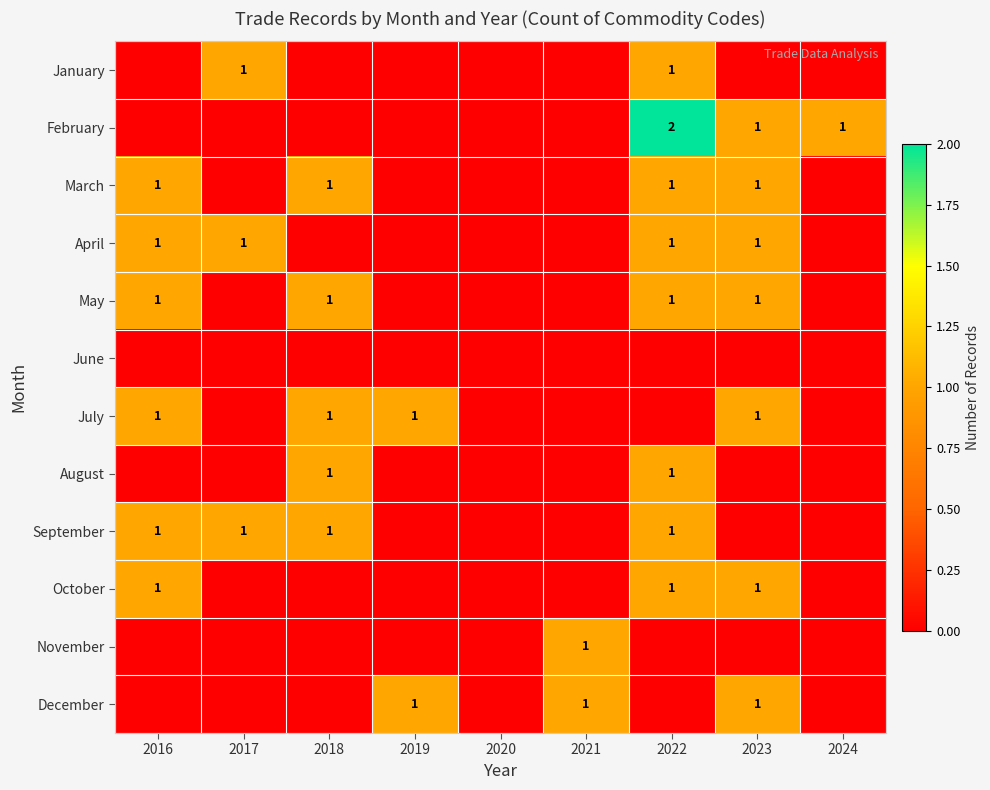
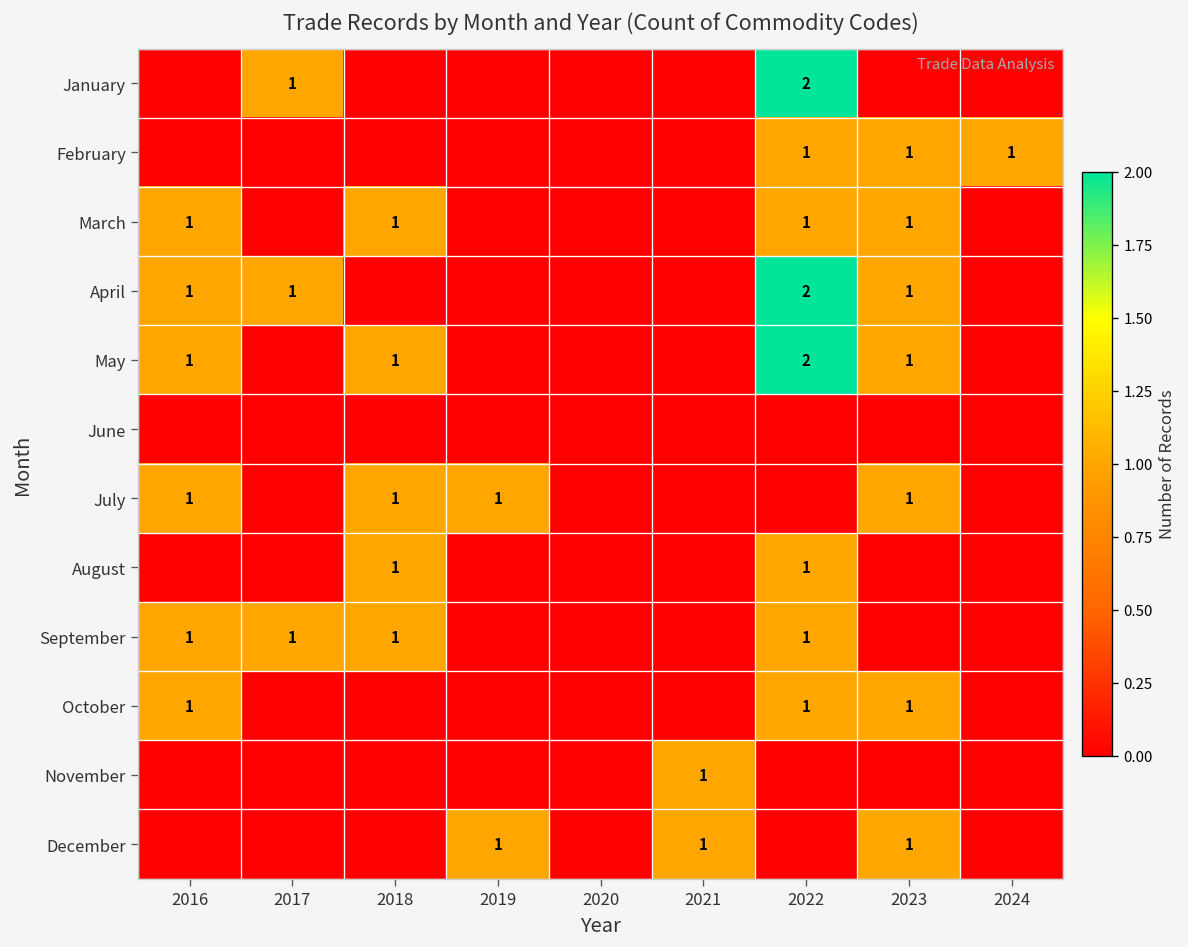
  {
    "January": {
      "2017": 1,
-     "2022": 1
+     "2022": 2
    },
    "February": {
-     "2022": 2,
+     "2022": 1,
      "2023": 1,
      "2024": 1
    },
    "March": {
      "2016": 1,
      "2018": 1,
      "2022": 1,
      "2023": 1
    },
    "April": {
      "2016": 1,
      "2017": 1,
-     "2022": 1,
+     "2022": 2,
      "2023": 1
    },
    "May": {
      "2016": 1,
      "2018": 1,
-     "2022": 1,
+     "2022": 2,
      "2023": 1
    },
    "July": {
      "2016": 1,
      "2018": 1,
      "2019": 1,
      "2023": 1
    },
    "August": {
      "2018": 1,
      "2022": 1
    },
    "September": {
      "2016": 1,
      "2017": 1,
      "2018": 1,
      "2022": 1
    },
    "October": {
      "2016": 1,
      "2022": 1,
      "2023": 1
    },
    "November": {
      "2021": 1
    },
    "December": {
      "2019": 1,
      "2021": 1,
      "2023": 1
    }
  }
